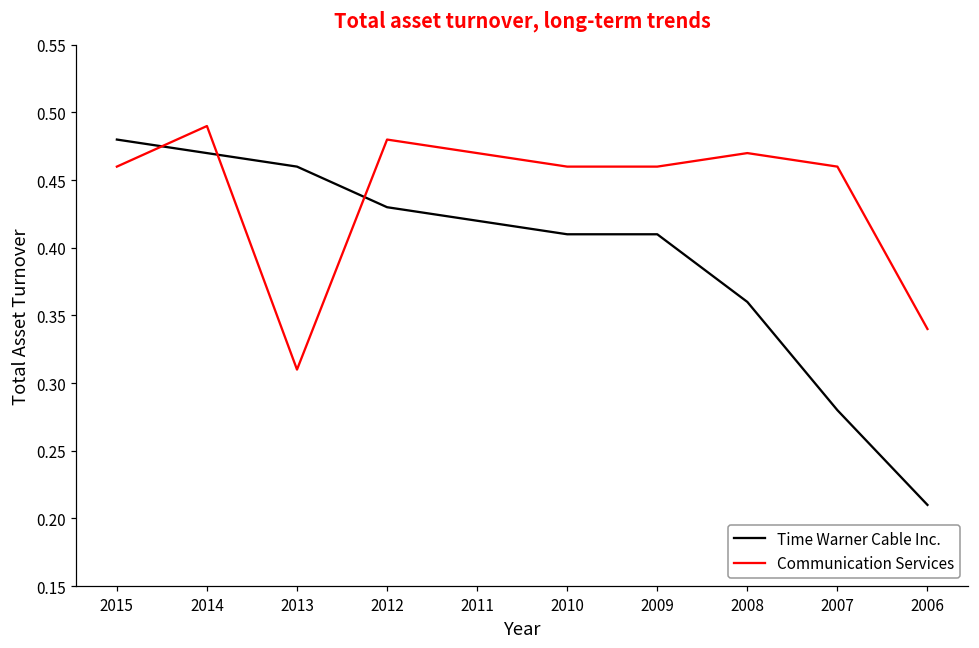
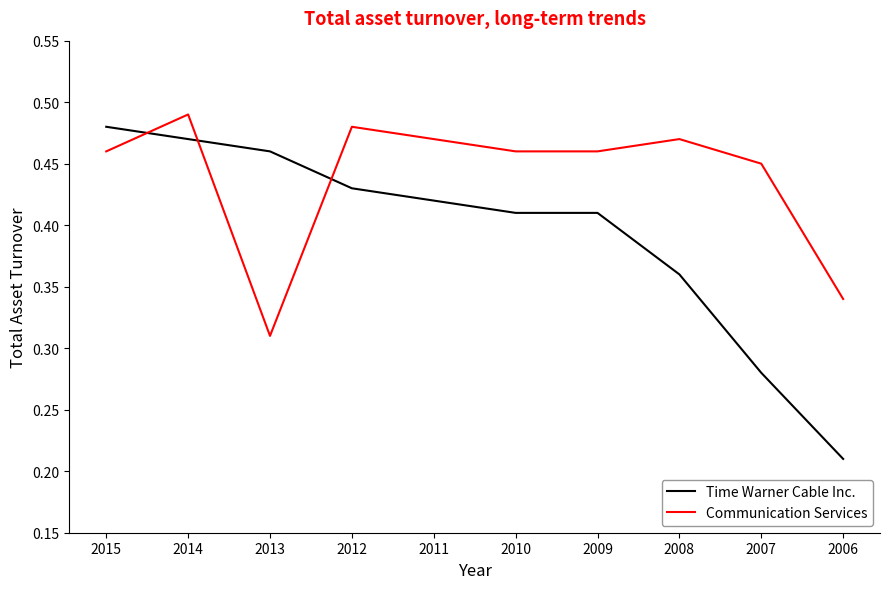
  {
    "Time Warner Cable Inc.": {
      "2015": 0.48,
      "2014": 0.47,
      "2013": 0.46,
      "2012": 0.43,
      "2011": 0.42,
      "2010": 0.41,
      "2009": 0.41,
      "2008": 0.36,
      "2007": 0.28,
      "2006": 0.21
    },
    "Communication Services": {
      "2015": 0.46,
      "2014": 0.49,
      "2013": 0.31,
      "2012": 0.48,
      "2011": 0.47,
      "2010": 0.46,
      "2009": 0.46,
      "2008": 0.47,
-     "2007": 0.46,
+     "2007": 0.45,
      "2006": 0.34
    }
  }
